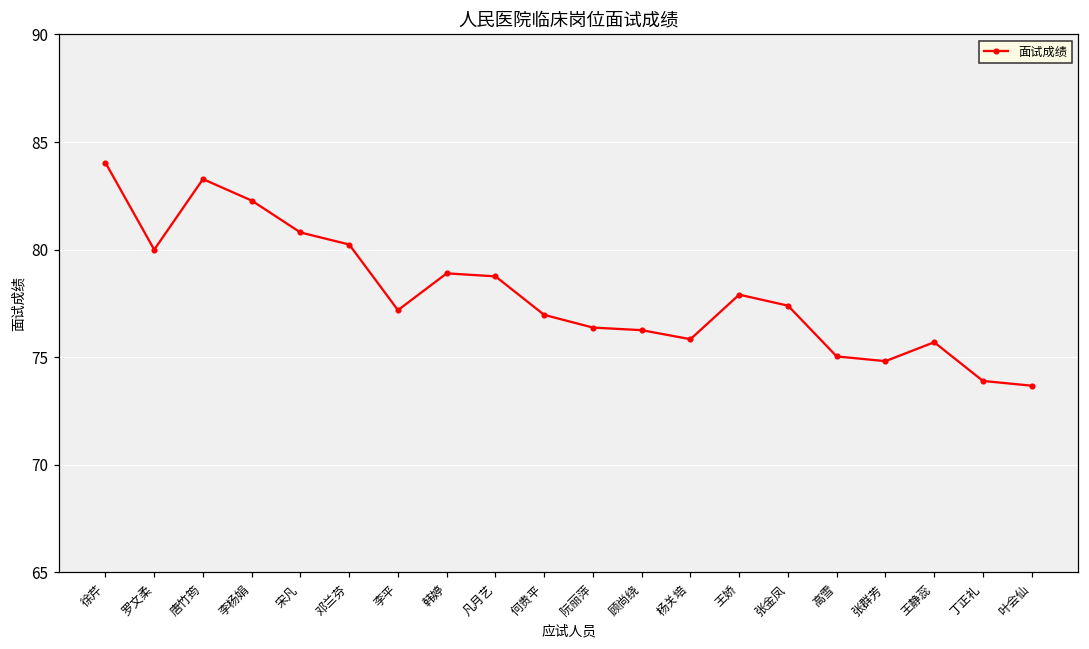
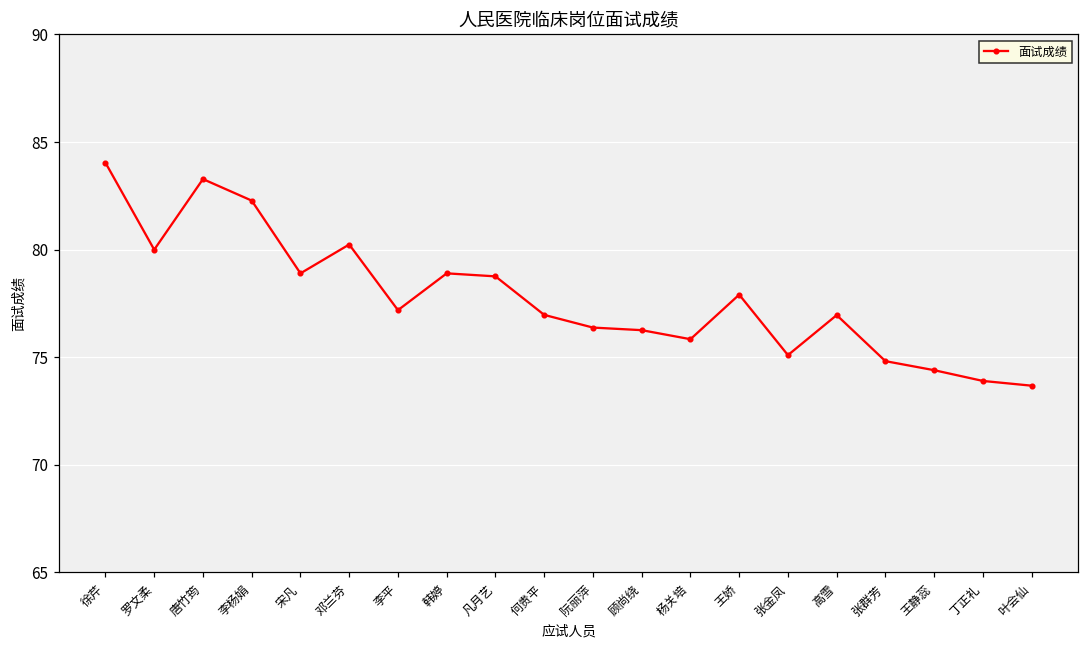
  {
    "徐芹": 84.0,
    "罗文柔": 80.0,
    "唐竹筠": 83.3,
    "李杨娟": 82.3,
-   "宋凡": 80.8,
+   "宋凡": 78.9,
    "邓兰芬": 80.2,
    "李平": 77.2,
    "韩婷": 78.9,
    "凡月艺": 78.8,
    "何贵平": 77.0,
    "阮丽萍": 76.4,
    "顾尚绕": 76.3,
    "杨关培": 75.8,
    "王娇": 77.9,
-   "张金凤": 77.4,
-   "高雪": 75.0,
+   "张金凤": 75.1,
+   "高雪": 77.0,
    "张群芳": 74.8,
-   "王静蕊": 75.7,
+   "王静蕊": 74.4,
    "丁正礼": 73.9,
    "叶会仙": 73.7
  }
